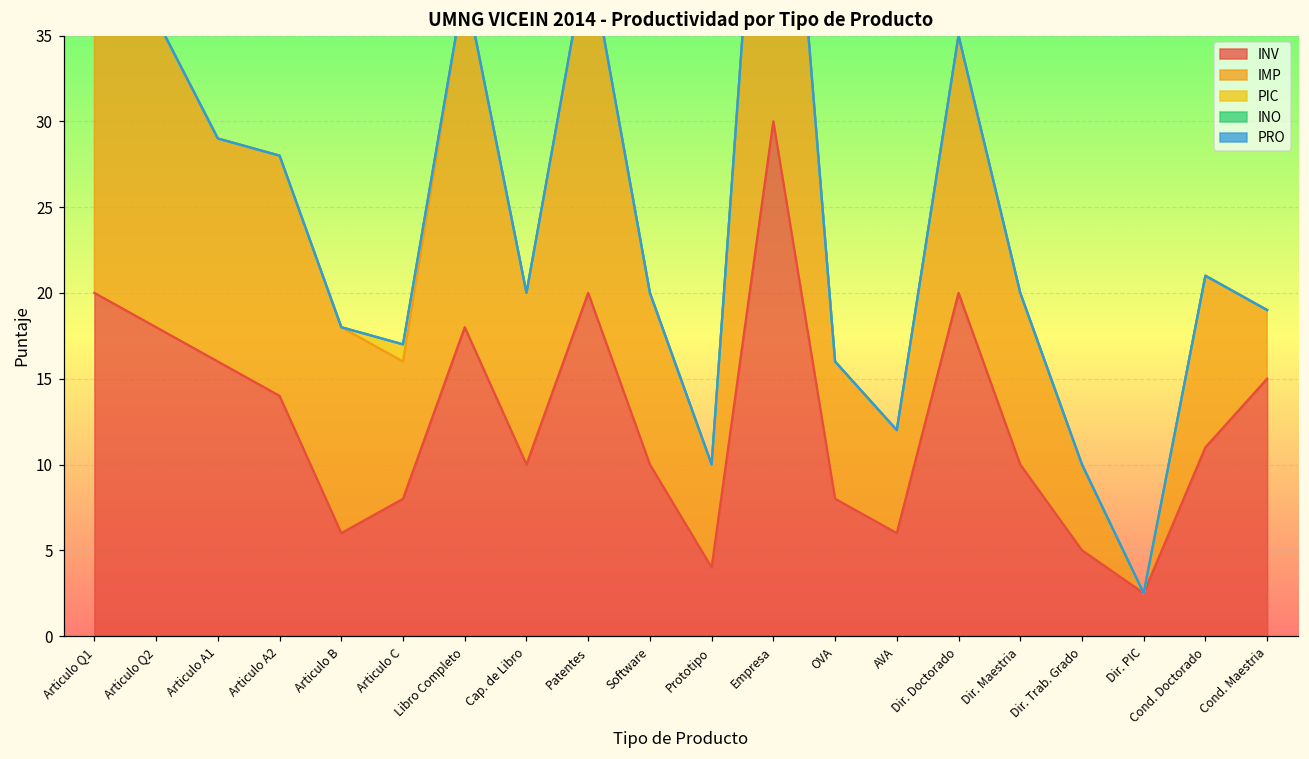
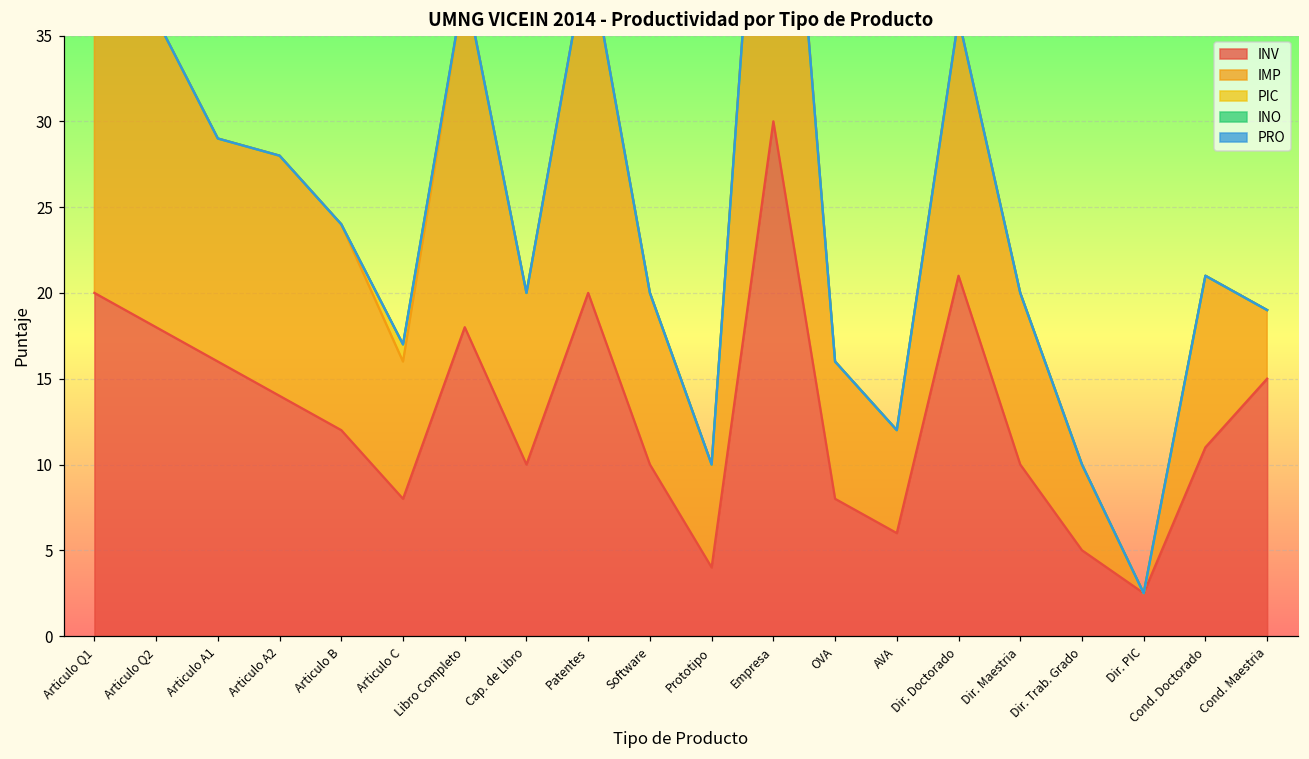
  {
    "INV": {
      "Articulo Q1": 20,
      "Articulo Q2": 18,
      "Articulo A1": 16,
      "Articulo A2": 14,
-     "Articulo B": 6,
+     "Articulo B": 12,
      "Articulo C": 8,
      "Libro Completo": 18,
      "Cap. de Libro": 10,
      "Patentes": 20,
      "Software": 10,
      "Prototipo": 4,
      "Empresa": 30,
      "OVA": 8,
      "AVA": 6,
-     "Dir. Doctorado": 20,
+     "Dir. Doctorado": 21,
      "Dir. Maestria": 10,
      "Dir. Trab. Grado": 5,
      "Cond. Doctorado": 11,
      "Cond. Maestria": 15
    },
    "IMP": {
      "Articulo C": 8
    }
  }
